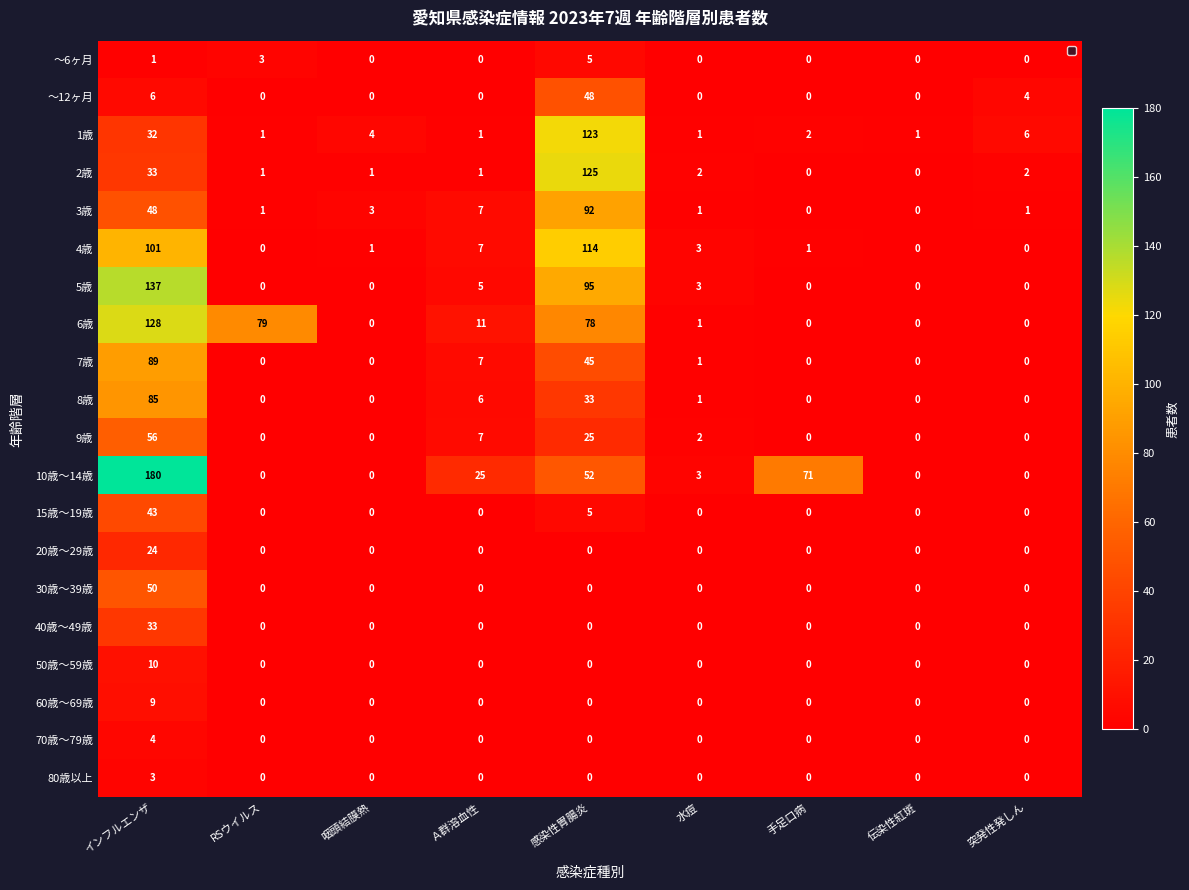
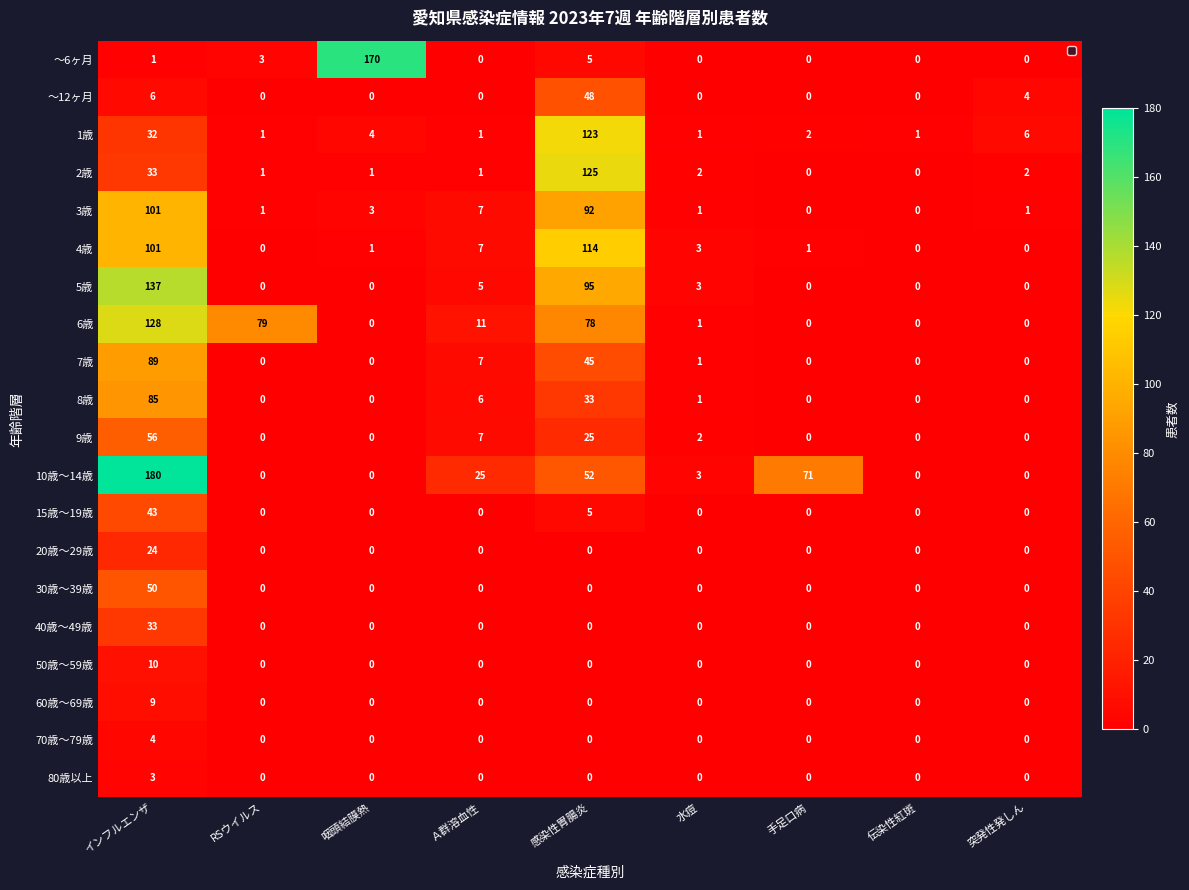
  {
    "～6ヶ月": {
      "インフルエンザ": 1,
      "RSウイルス": 3,
-     "咽頭結膜熱": 0,
+     "咽頭結膜熱": 170,
      "Ａ群溶血性": 0,
      "感染性胃腸炎": 5,
      "水痘": 0,
      "手足口病": 0,
      "伝染性紅斑": 0,
      "突発性発しん": 0
    },
    "～12ヶ月": {
      "インフルエンザ": 6,
      "RSウイルス": 0,
      "咽頭結膜熱": 0,
      "Ａ群溶血性": 0,
      "感染性胃腸炎": 48,
      "水痘": 0,
      "手足口病": 0,
      "伝染性紅斑": 0,
      "突発性発しん": 4
    },
    "1歳": {
      "インフルエンザ": 32,
      "RSウイルス": 1,
      "咽頭結膜熱": 4,
      "Ａ群溶血性": 1,
      "感染性胃腸炎": 123,
      "水痘": 1,
      "手足口病": 2,
      "伝染性紅斑": 1,
      "突発性発しん": 6
    },
    "2歳": {
      "インフルエンザ": 33,
      "RSウイルス": 1,
      "咽頭結膜熱": 1,
      "Ａ群溶血性": 1,
      "感染性胃腸炎": 125,
      "水痘": 2,
      "手足口病": 0,
      "伝染性紅斑": 0,
      "突発性発しん": 2
    },
    "3歳": {
-     "インフルエンザ": 48,
+     "インフルエンザ": 101,
      "RSウイルス": 1,
      "咽頭結膜熱": 3,
      "Ａ群溶血性": 7,
      "感染性胃腸炎": 92,
      "水痘": 1,
      "手足口病": 0,
      "伝染性紅斑": 0,
      "突発性発しん": 1
    },
    "4歳": {
      "インフルエンザ": 101,
      "RSウイルス": 0,
      "咽頭結膜熱": 1,
      "Ａ群溶血性": 7,
      "感染性胃腸炎": 114,
      "水痘": 3,
      "手足口病": 1,
      "伝染性紅斑": 0,
      "突発性発しん": 0
    },
    "5歳": {
      "インフルエンザ": 137,
      "RSウイルス": 0,
      "咽頭結膜熱": 0,
      "Ａ群溶血性": 5,
      "感染性胃腸炎": 95,
      "水痘": 3,
      "手足口病": 0,
      "伝染性紅斑": 0,
      "突発性発しん": 0
    },
    "6歳": {
      "インフルエンザ": 128,
      "RSウイルス": 79,
      "咽頭結膜熱": 0,
      "Ａ群溶血性": 11,
      "感染性胃腸炎": 78,
      "水痘": 1,
      "手足口病": 0,
      "伝染性紅斑": 0,
      "突発性発しん": 0
    },
    "7歳": {
      "インフルエンザ": 89,
      "RSウイルス": 0,
      "咽頭結膜熱": 0,
      "Ａ群溶血性": 7,
      "感染性胃腸炎": 45,
      "水痘": 1,
      "手足口病": 0,
      "伝染性紅斑": 0,
      "突発性発しん": 0
    },
    "8歳": {
      "インフルエンザ": 85,
      "RSウイルス": 0,
      "咽頭結膜熱": 0,
      "Ａ群溶血性": 6,
      "感染性胃腸炎": 33,
      "水痘": 1,
      "手足口病": 0,
      "伝染性紅斑": 0,
      "突発性発しん": 0
    },
    "9歳": {
      "インフルエンザ": 56,
      "RSウイルス": 0,
      "咽頭結膜熱": 0,
      "Ａ群溶血性": 7,
      "感染性胃腸炎": 25,
      "水痘": 2,
      "手足口病": 0,
      "伝染性紅斑": 0,
      "突発性発しん": 0
    },
    "10歳～14歳": {
      "インフルエンザ": 180,
      "RSウイルス": 0,
      "咽頭結膜熱": 0,
      "Ａ群溶血性": 25,
      "感染性胃腸炎": 52,
      "水痘": 3,
      "手足口病": 71,
      "伝染性紅斑": 0,
      "突発性発しん": 0
    },
    "15歳～19歳": {
      "インフルエンザ": 43,
      "RSウイルス": 0,
      "咽頭結膜熱": 0,
      "Ａ群溶血性": 0,
      "感染性胃腸炎": 5,
      "水痘": 0,
      "手足口病": 0,
      "伝染性紅斑": 0,
      "突発性発しん": 0
    },
    "20歳～29歳": {
      "インフルエンザ": 24,
      "RSウイルス": 0,
      "咽頭結膜熱": 0,
      "Ａ群溶血性": 0,
      "感染性胃腸炎": 0,
      "水痘": 0,
      "手足口病": 0,
      "伝染性紅斑": 0,
      "突発性発しん": 0
    },
    "30歳～39歳": {
      "インフルエンザ": 50,
      "RSウイルス": 0,
      "咽頭結膜熱": 0,
      "Ａ群溶血性": 0,
      "感染性胃腸炎": 0,
      "水痘": 0,
      "手足口病": 0,
      "伝染性紅斑": 0,
      "突発性発しん": 0
    },
    "40歳～49歳": {
      "インフルエンザ": 33,
      "RSウイルス": 0,
      "咽頭結膜熱": 0,
      "Ａ群溶血性": 0,
      "感染性胃腸炎": 0,
      "水痘": 0,
      "手足口病": 0,
      "伝染性紅斑": 0,
      "突発性発しん": 0
    },
    "50歳～59歳": {
      "インフルエンザ": 10,
      "RSウイルス": 0,
      "咽頭結膜熱": 0,
      "Ａ群溶血性": 0,
      "感染性胃腸炎": 0,
      "水痘": 0,
      "手足口病": 0,
      "伝染性紅斑": 0,
      "突発性発しん": 0
    },
    "60歳～69歳": {
      "インフルエンザ": 9,
      "RSウイルス": 0,
      "咽頭結膜熱": 0,
      "Ａ群溶血性": 0,
      "感染性胃腸炎": 0,
      "水痘": 0,
      "手足口病": 0,
      "伝染性紅斑": 0,
      "突発性発しん": 0
    },
    "70歳～79歳": {
      "インフルエンザ": 4,
      "RSウイルス": 0,
      "咽頭結膜熱": 0,
      "Ａ群溶血性": 0,
      "感染性胃腸炎": 0,
      "水痘": 0,
      "手足口病": 0,
      "伝染性紅斑": 0,
      "突発性発しん": 0
    },
    "80歳以上": {
      "インフルエンザ": 3,
      "RSウイルス": 0,
      "咽頭結膜熱": 0,
      "Ａ群溶血性": 0,
      "感染性胃腸炎": 0,
      "水痘": 0,
      "手足口病": 0,
      "伝染性紅斑": 0,
      "突発性発しん": 0
    }
  }
